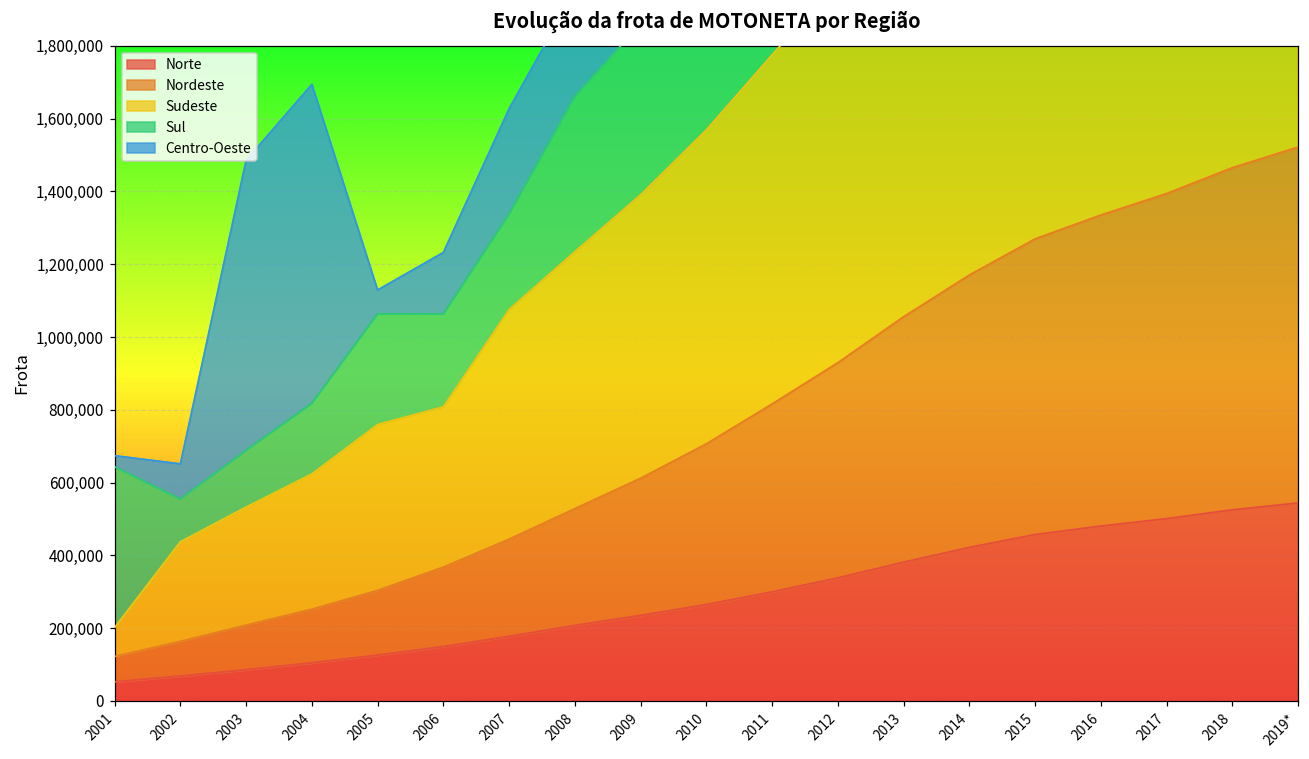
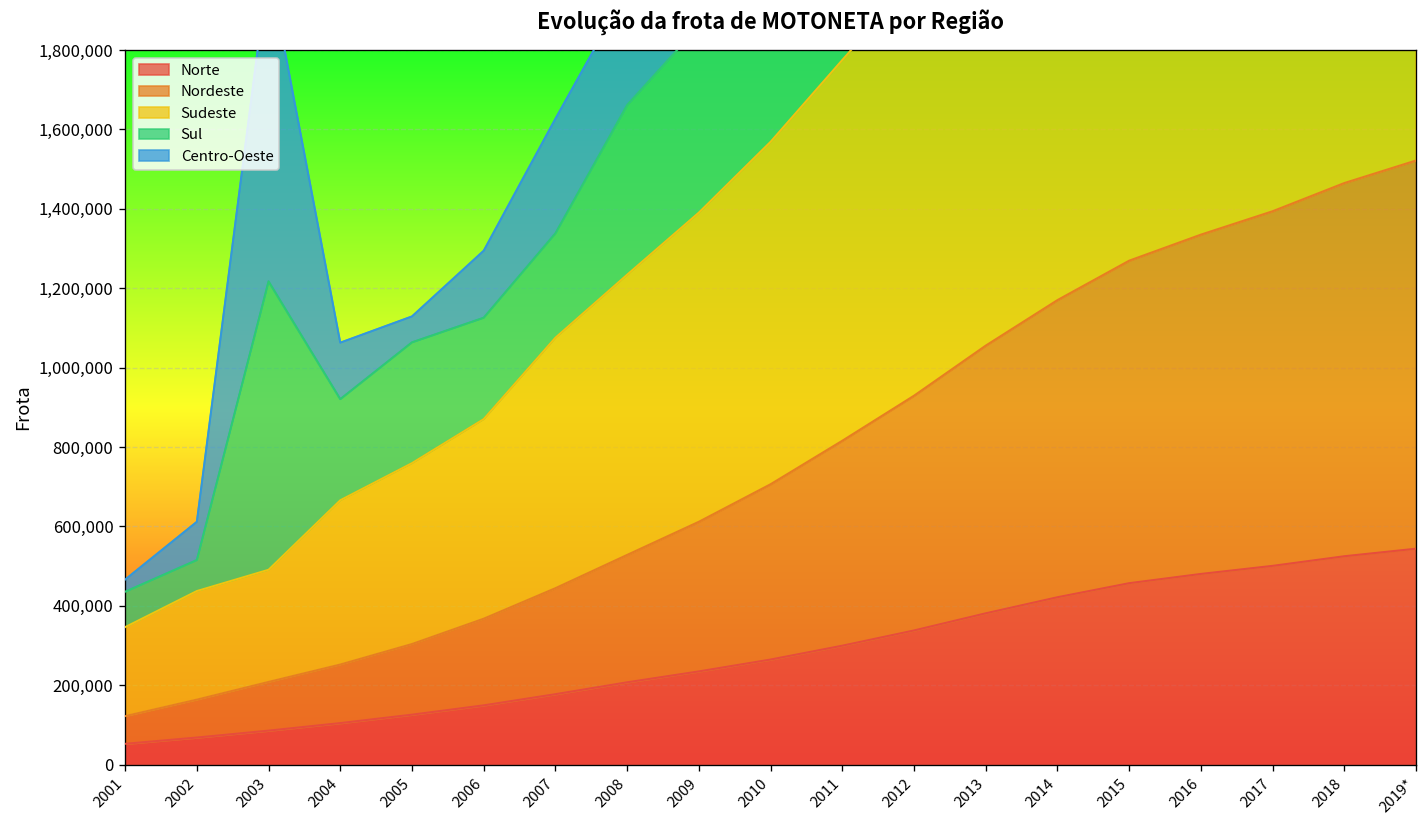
  {
    "Sudeste": {
-     "2001": "80,000",
+     "2001": "220,000",
      "2002": "270,000",
-     "2003": "320,000",
-     "2004": "370,000",
+     "2003": "280,000",
+     "2004": "410,000",
      "2005": "460,000",
-     "2006": "440,000",
+     "2006": "500,000",
      "2007": "630,000",
      "2008": "710,000",
      "2009": "780,000",
      "2010": "860,000",
      "2011": "960,000"
    },
    "Sul": {
-     "2001": "440,000",
-     "2002": "120,000",
-     "2003": "160,000",
-     "2004": "190,000",
+     "2001": "90,000",
+     "2002": "80,000",
+     "2003": "730,000",
+     "2004": "250,000",
      "2005": "300,000",
      "2006": "260,000",
      "2007": "260,000",
      "2008": "430,000"
    },
    "Centro-Oeste": {
      "2001": "30,000",
      "2002": "100,000",
-     "2004": "880,000",
+     "2004": "140,000",
      "2005": "70,000",
      "2006": "170,000",
      "2007": "290,000"
    }
  }
